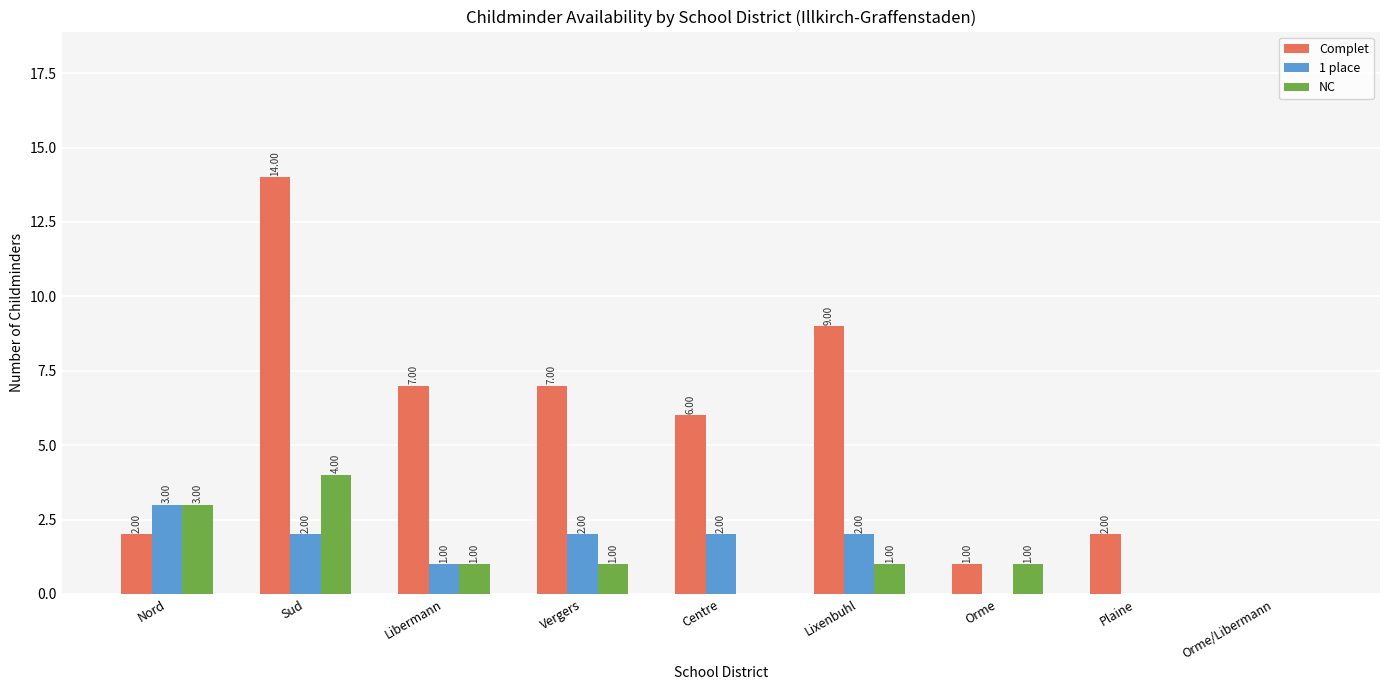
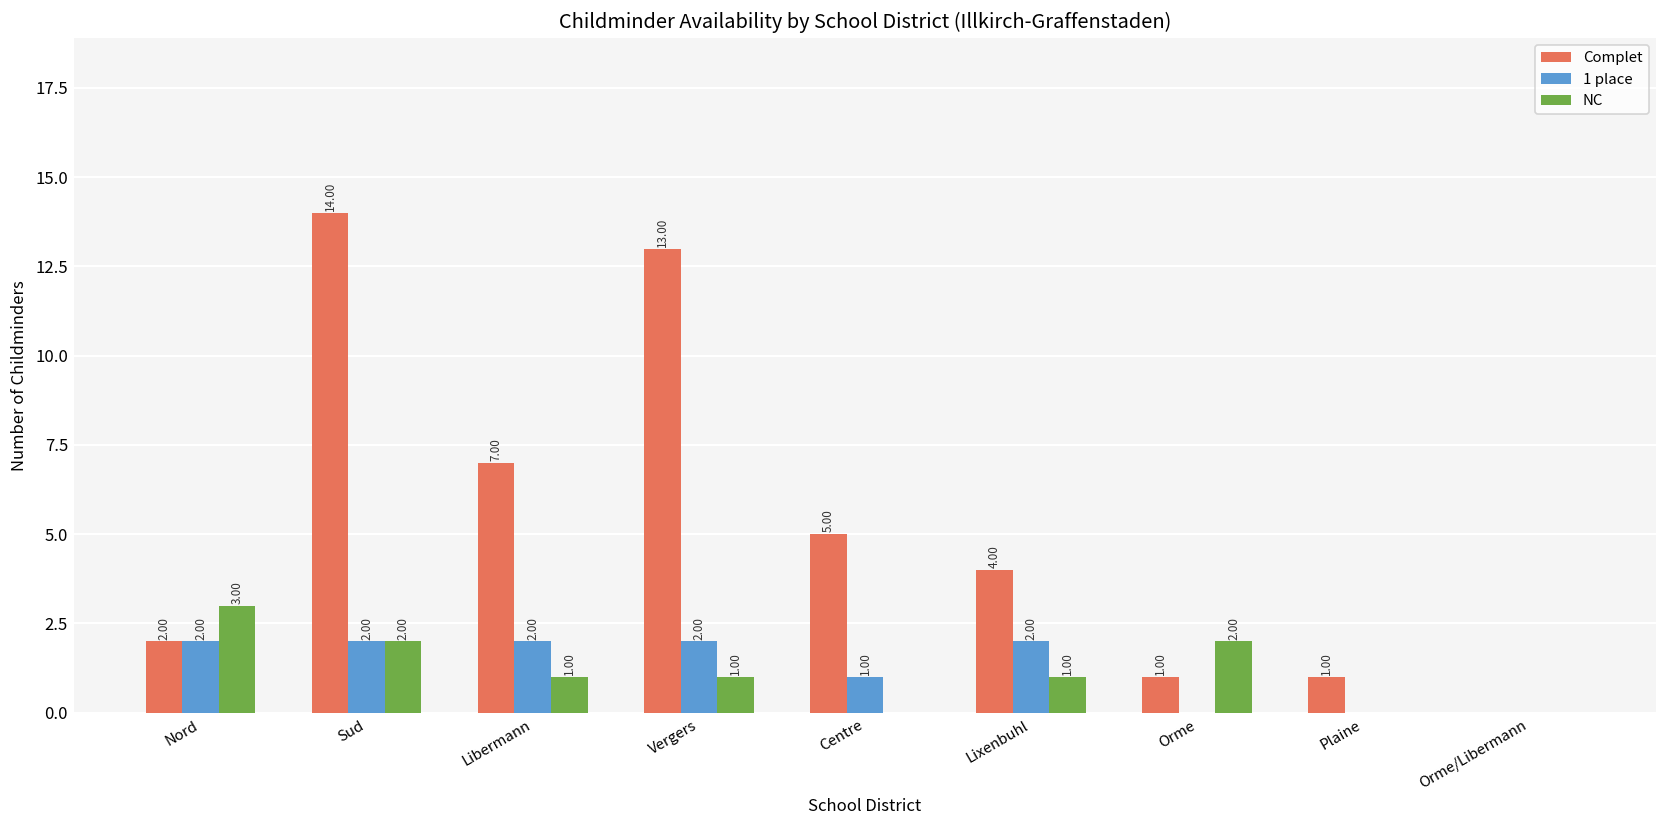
  {
    "Complet": {
      "Nord": 2.00,
      "Sud": 14.00,
      "Libermann": 7.00,
-     "Vergers": 7.00,
-     "Centre": 6.00,
-     "Lixenbuhl": 9.00,
+     "Vergers": 13.00,
+     "Centre": 5.00,
+     "Lixenbuhl": 4.00,
      "Orme": 1.00,
-     "Plaine": 2.00
+     "Plaine": 1.00
    },
    "1 place": {
-     "Nord": 3.00,
+     "Nord": 2.00,
      "Sud": 2.00,
-     "Libermann": 1.00,
+     "Libermann": 2.00,
      "Vergers": 2.00,
-     "Centre": 2.00,
+     "Centre": 1.00,
      "Lixenbuhl": 2.00
    },
    "NC": {
      "Nord": 3.00,
-     "Sud": 4.00,
+     "Sud": 2.00,
      "Libermann": 1.00,
      "Vergers": 1.00,
      "Lixenbuhl": 1.00,
-     "Orme": 1.00
+     "Orme": 2.00
    }
  }
